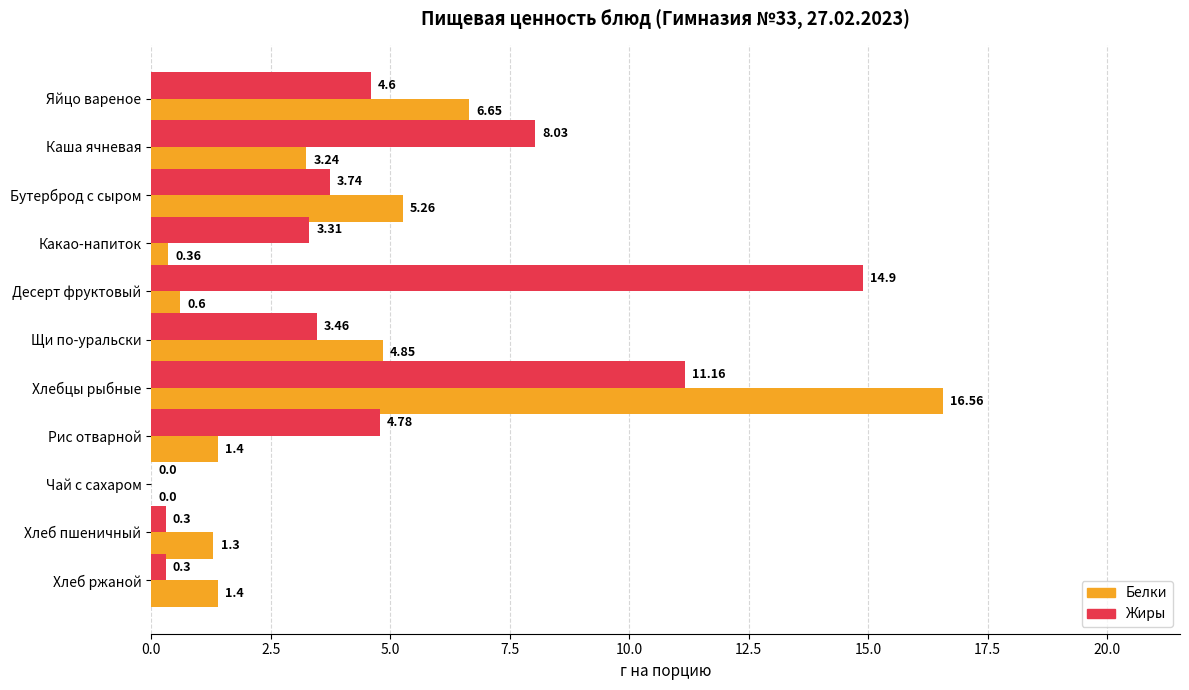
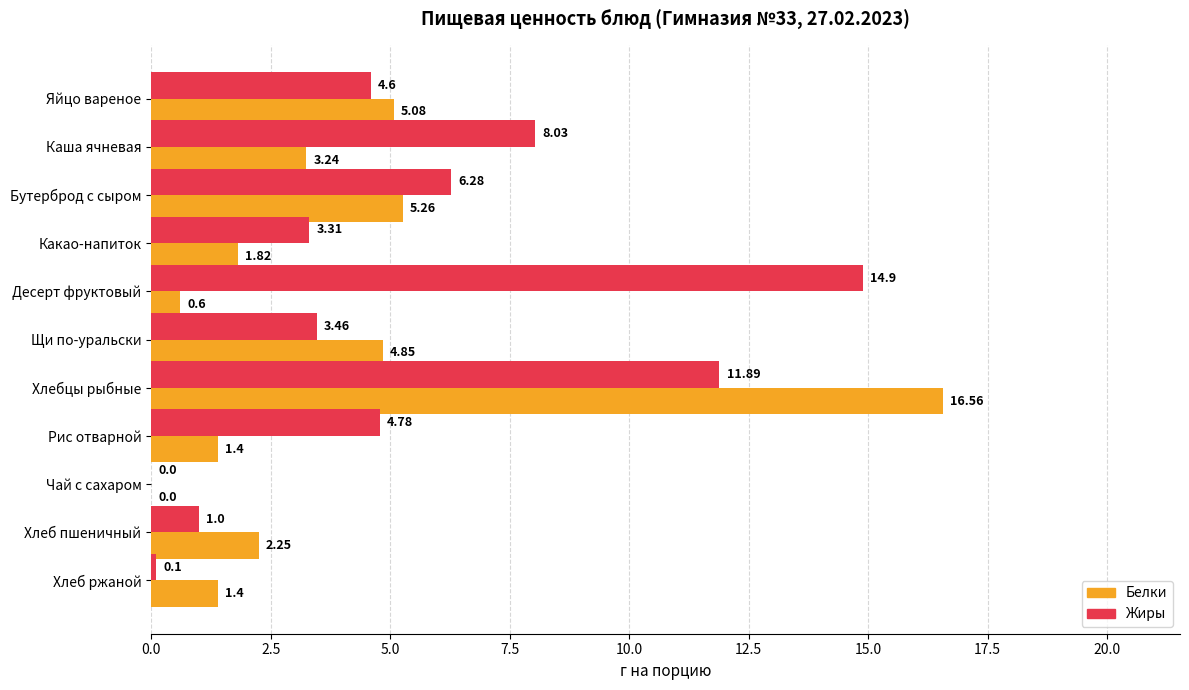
  {
    "Белки": {
-     "Яйцо вареное": 6.65,
+     "Яйцо вареное": 5.08,
      "Каша ячневая": 3.24,
      "Бутерброд с сыром": 5.26,
-     "Какао-напиток": 0.36,
+     "Какао-напиток": 1.82,
      "Десерт фруктовый": 0.6,
      "Щи по-уральски": 4.85,
      "Хлебцы рыбные": 16.56,
      "Рис отварной": 1.4,
      "Чай с сахаром": 0.0,
-     "Хлеб пшеничный": 1.3,
+     "Хлеб пшеничный": 2.25,
      "Хлеб ржаной": 1.4
    },
    "Жиры": {
      "Яйцо вареное": 4.6,
      "Каша ячневая": 8.03,
-     "Бутерброд с сыром": 3.74,
+     "Бутерброд с сыром": 6.28,
      "Какао-напиток": 3.31,
      "Десерт фруктовый": 14.9,
      "Щи по-уральски": 3.46,
-     "Хлебцы рыбные": 11.16,
+     "Хлебцы рыбные": 11.89,
      "Рис отварной": 4.78,
      "Чай с сахаром": 0.0,
-     "Хлеб пшеничный": 0.3,
-     "Хлеб ржаной": 0.3
+     "Хлеб пшеничный": 1.0,
+     "Хлеб ржаной": 0.1
    }
  }
